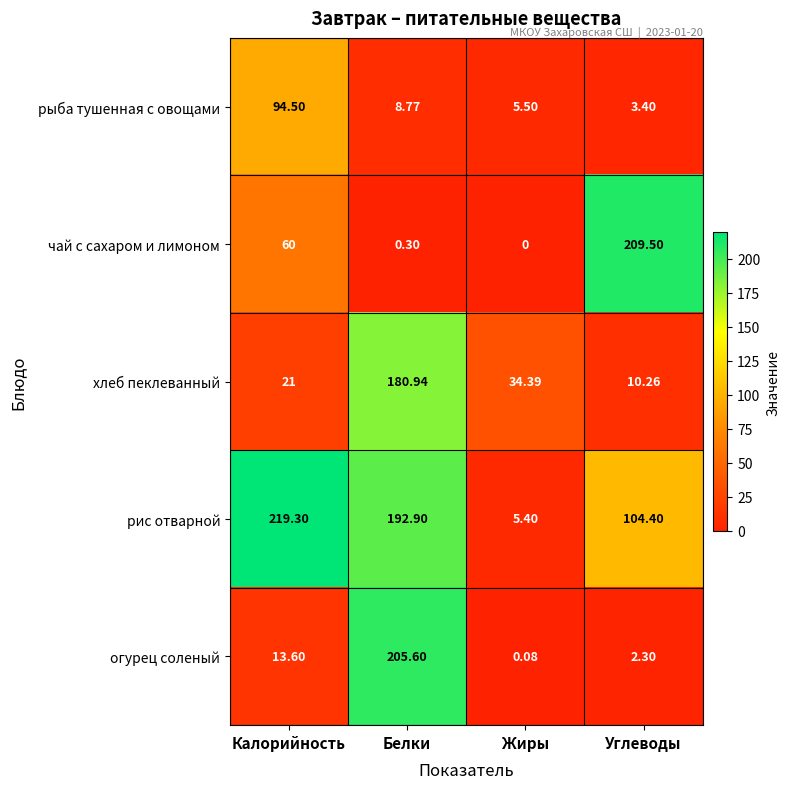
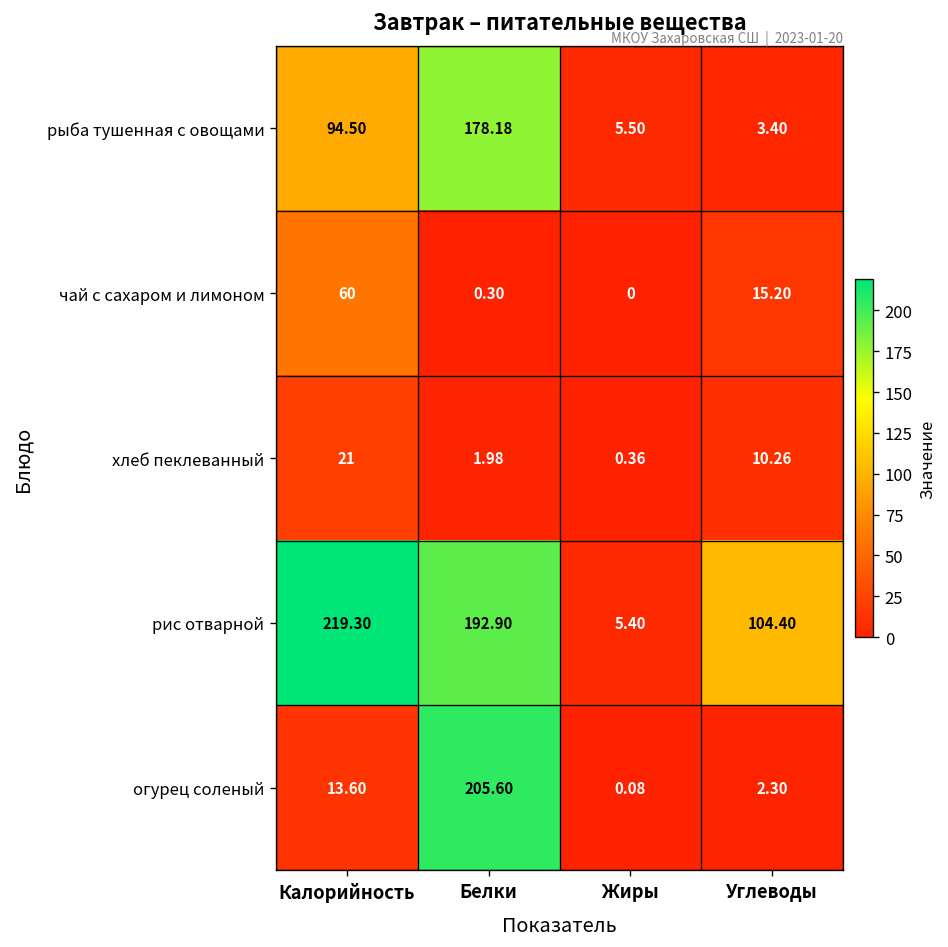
  {
    "рыба тушенная с овощами": {
      "Калорийность": 94.50,
-     "Белки": 8.77,
+     "Белки": 178.18,
      "Жиры": 5.50,
      "Углеводы": 3.40
    },
    "чай с сахаром и лимоном": {
      "Калорийность": 60,
      "Белки": 0.30,
      "Жиры": 0,
-     "Углеводы": 209.50
+     "Углеводы": 15.20
    },
    "хлеб пеклеванный": {
      "Калорийность": 21,
-     "Белки": 180.94,
-     "Жиры": 34.39,
+     "Белки": 1.98,
+     "Жиры": 0.36,
      "Углеводы": 10.26
    },
    "рис отварной": {
      "Калорийность": 219.30,
      "Белки": 192.90,
      "Жиры": 5.40,
      "Углеводы": 104.40
    },
    "огурец соленый": {
      "Калорийность": 13.60,
      "Белки": 205.60,
      "Жиры": 0.08,
      "Углеводы": 2.30
    }
  }
